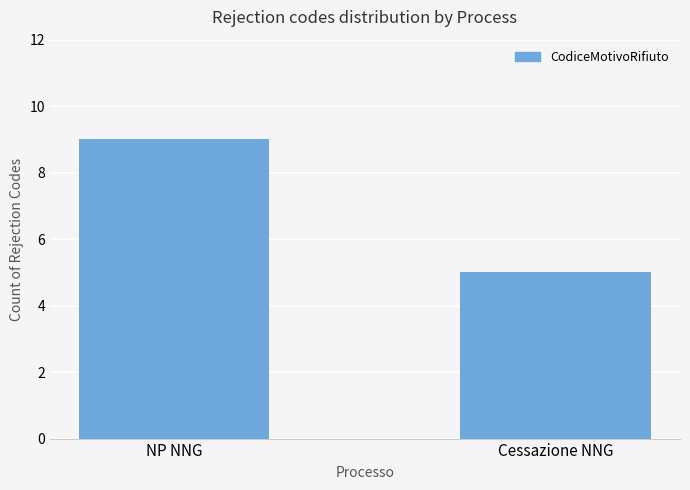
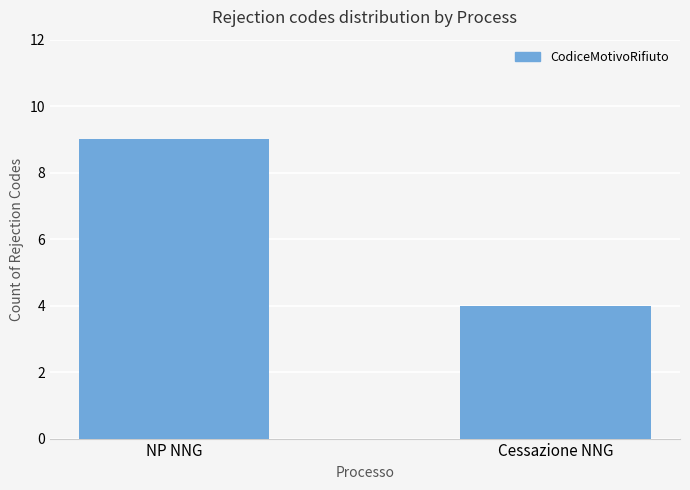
  {
    "NP NNG": 9,
-   "Cessazione NNG": 5
+   "Cessazione NNG": 4
  }
